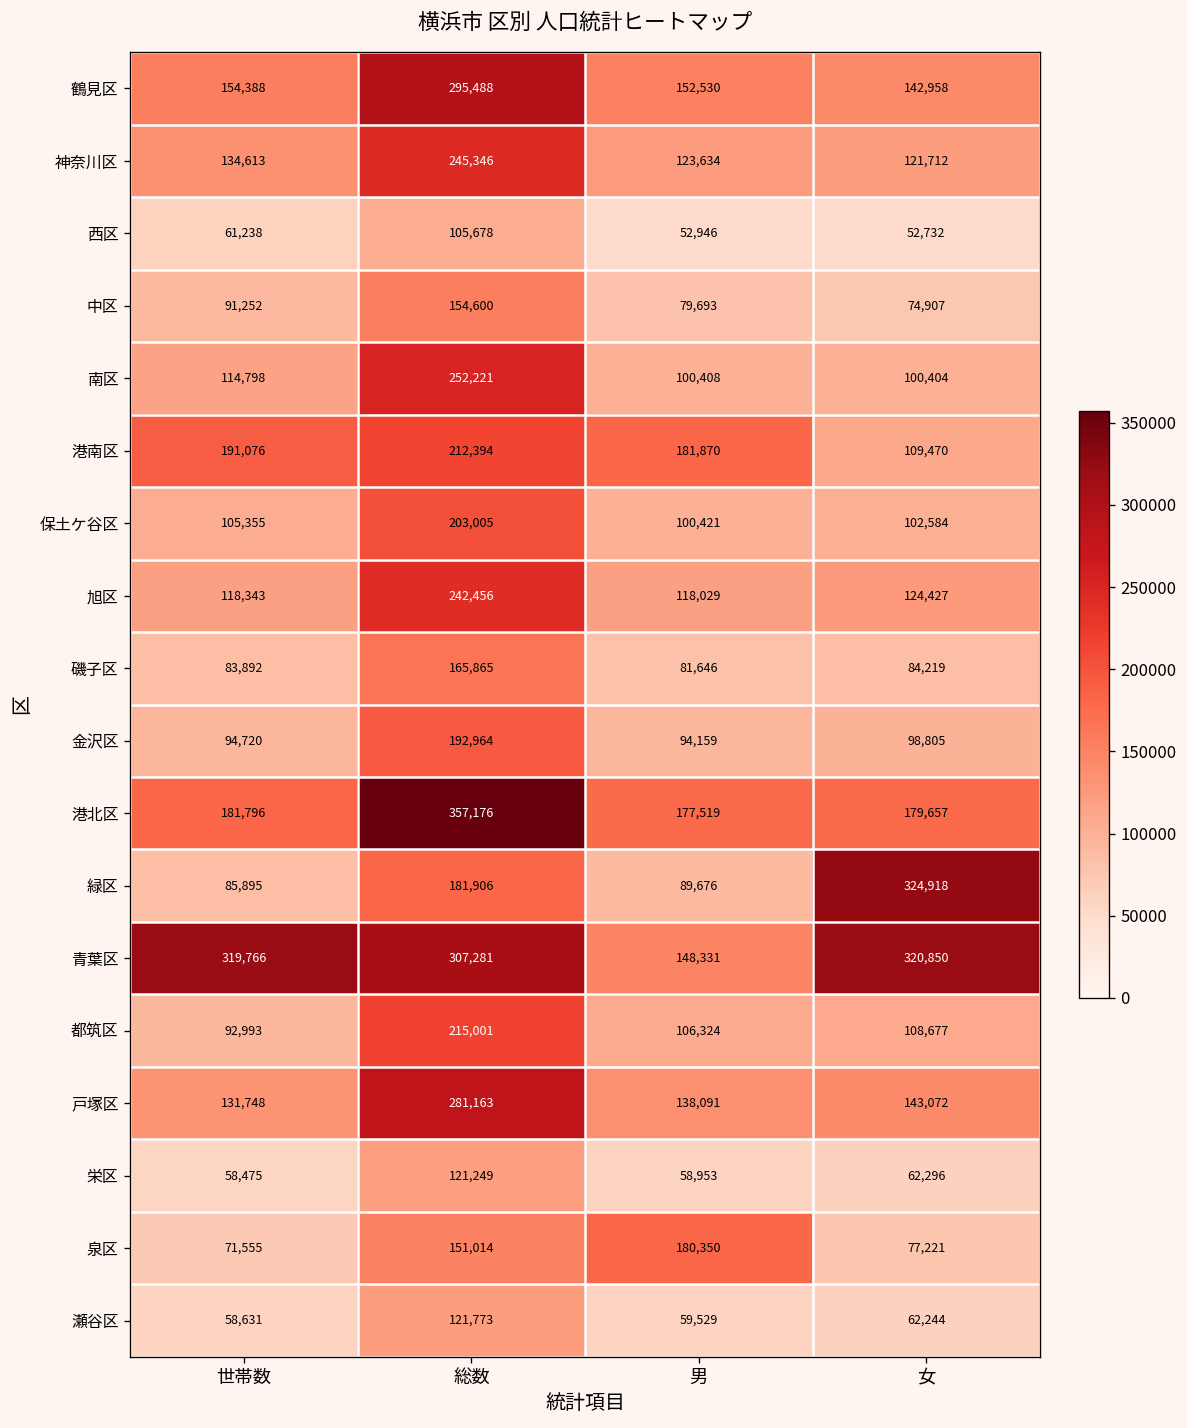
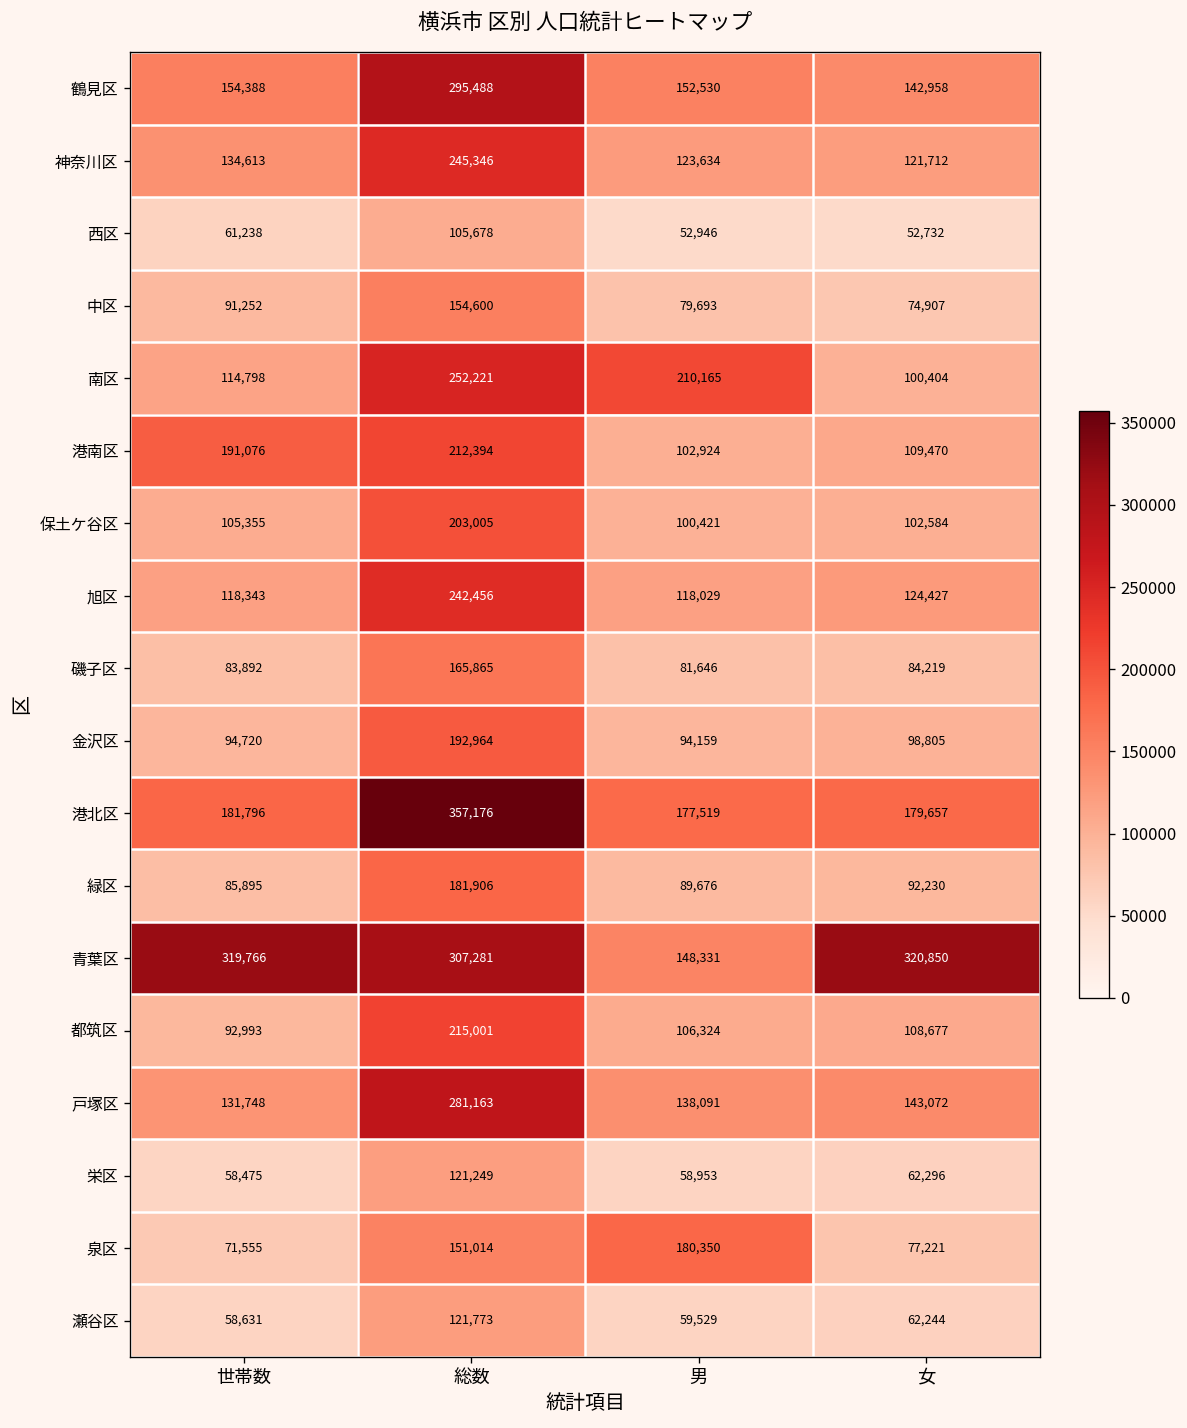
  {
    "鶴見区": {
      "世帯数": "154,388",
      "総数": "295,488",
      "男": "152,530",
      "女": "142,958"
    },
    "神奈川区": {
      "世帯数": "134,613",
      "総数": "245,346",
      "男": "123,634",
      "女": "121,712"
    },
    "西区": {
      "世帯数": "61,238",
      "総数": "105,678",
      "男": "52,946",
      "女": "52,732"
    },
    "中区": {
      "世帯数": "91,252",
      "総数": "154,600",
      "男": "79,693",
      "女": "74,907"
    },
    "南区": {
      "世帯数": "114,798",
      "総数": "252,221",
-     "男": "100,408",
+     "男": "210,165",
      "女": "100,404"
    },
    "港南区": {
      "世帯数": "191,076",
      "総数": "212,394",
-     "男": "181,870",
+     "男": "102,924",
      "女": "109,470"
    },
    "保土ケ谷区": {
      "世帯数": "105,355",
      "総数": "203,005",
      "男": "100,421",
      "女": "102,584"
    },
    "旭区": {
      "世帯数": "118,343",
      "総数": "242,456",
      "男": "118,029",
      "女": "124,427"
    },
    "磯子区": {
      "世帯数": "83,892",
      "総数": "165,865",
      "男": "81,646",
      "女": "84,219"
    },
    "金沢区": {
      "世帯数": "94,720",
      "総数": "192,964",
      "男": "94,159",
      "女": "98,805"
    },
    "港北区": {
      "世帯数": "181,796",
      "総数": "357,176",
      "男": "177,519",
      "女": "179,657"
    },
    "緑区": {
      "世帯数": "85,895",
      "総数": "181,906",
      "男": "89,676",
-     "女": "324,918"
+     "女": "92,230"
    },
    "青葉区": {
      "世帯数": "319,766",
      "総数": "307,281",
      "男": "148,331",
      "女": "320,850"
    },
    "都筑区": {
      "世帯数": "92,993",
      "総数": "215,001",
      "男": "106,324",
      "女": "108,677"
    },
    "戸塚区": {
      "世帯数": "131,748",
      "総数": "281,163",
      "男": "138,091",
      "女": "143,072"
    },
    "栄区": {
      "世帯数": "58,475",
      "総数": "121,249",
      "男": "58,953",
      "女": "62,296"
    },
    "泉区": {
      "世帯数": "71,555",
      "総数": "151,014",
      "男": "180,350",
      "女": "77,221"
    },
    "瀬谷区": {
      "世帯数": "58,631",
      "総数": "121,773",
      "男": "59,529",
      "女": "62,244"
    }
  }
